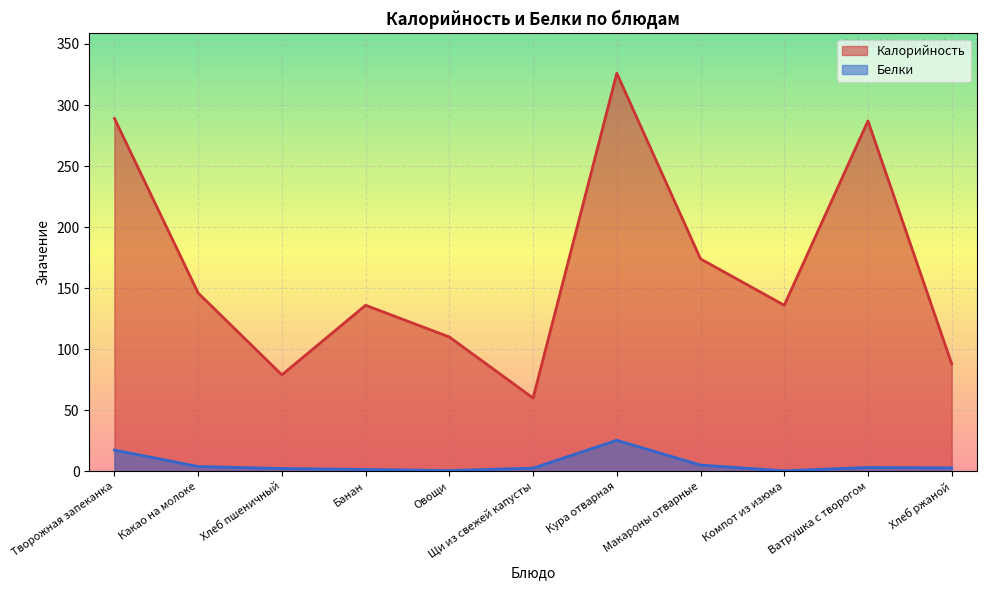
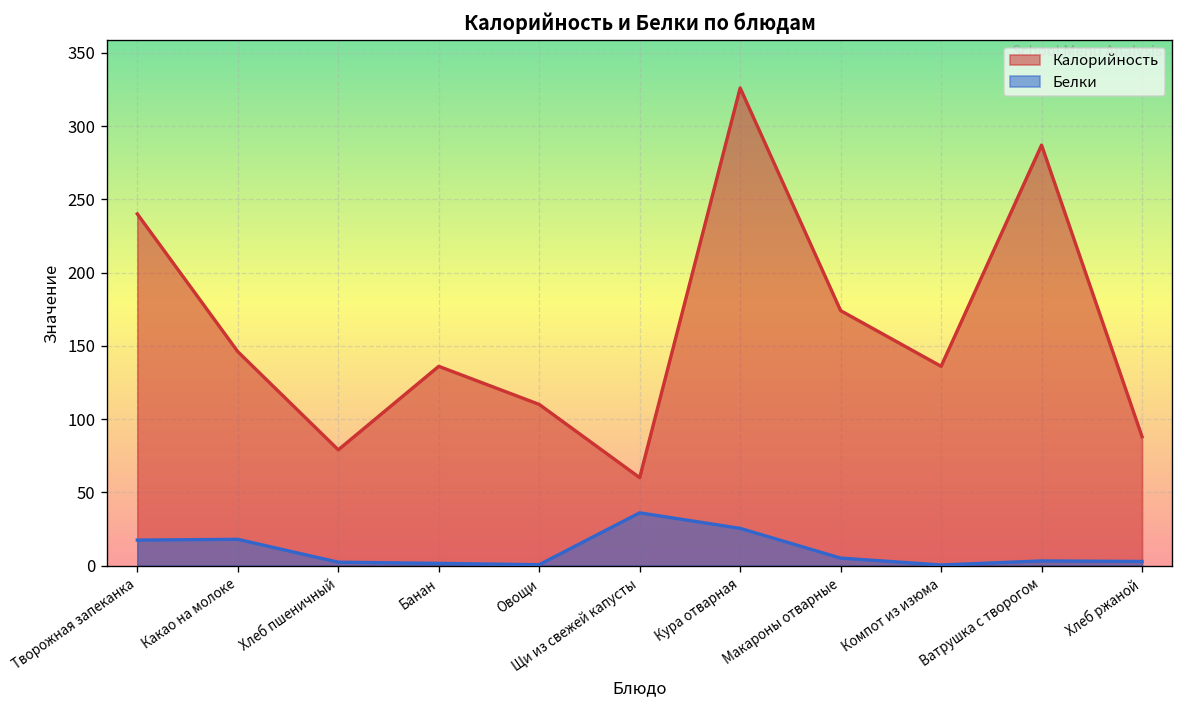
  {
    "Калорийность": {
-     "Творожная запеканка": 289,
+     "Творожная запеканка": 240,
      "Какао на молоке": 146,
      "Хлеб пшеничный": 79,
      "Банан": 136,
      "Овощи": 110,
      "Щи из свежей капусты": 60,
      "Кура отварная": 326,
      "Макароны отварные": 174,
      "Компот из изюма": 136,
      "Ватрушка с творогом": 287,
      "Хлеб ржаной": 88
    },
    "Белки": {
      "Творожная запеканка": 17,
-     "Какао на молоке": 4,
+     "Какао на молоке": 18,
      "Хлеб пшеничный": 2,
      "Банан": 2,
      "Овощи": 1,
-     "Щи из свежей капусты": 3,
+     "Щи из свежей капусты": 36,
      "Кура отварная": 25,
      "Макароны отварные": 5,
      "Компот из изюма": 0,
      "Ватрушка с творогом": 3,
      "Хлеб ржаной": 3
    }
  }
